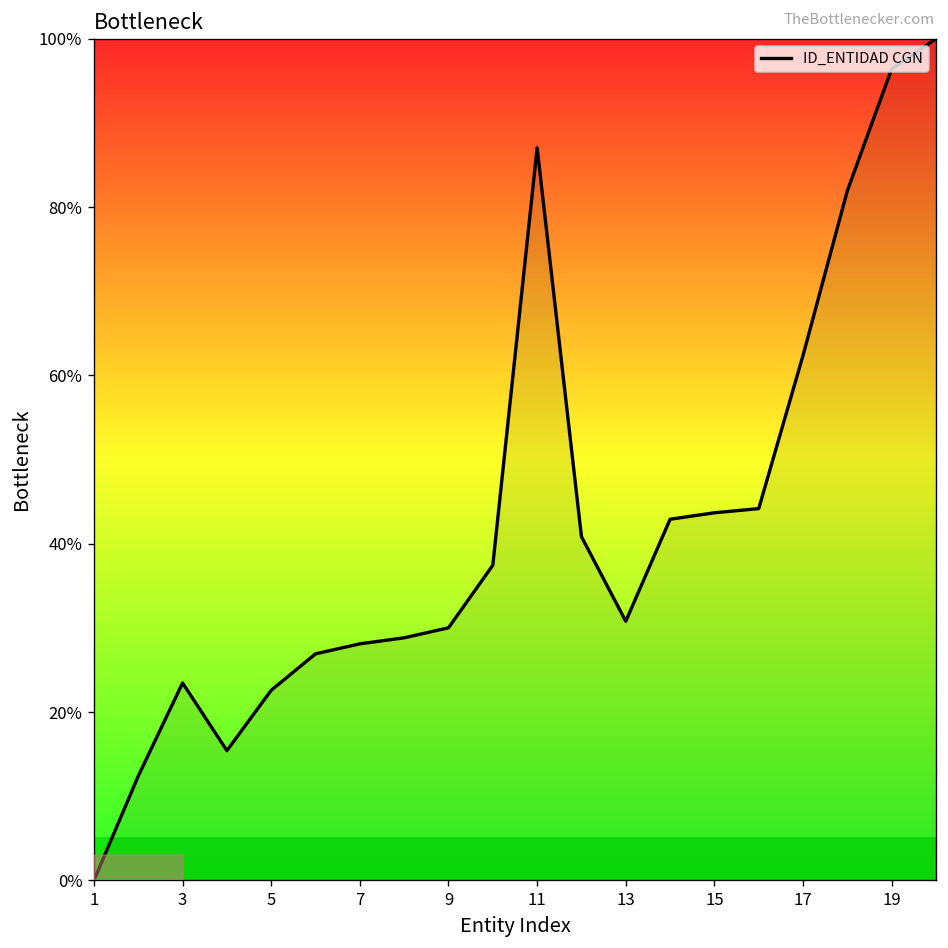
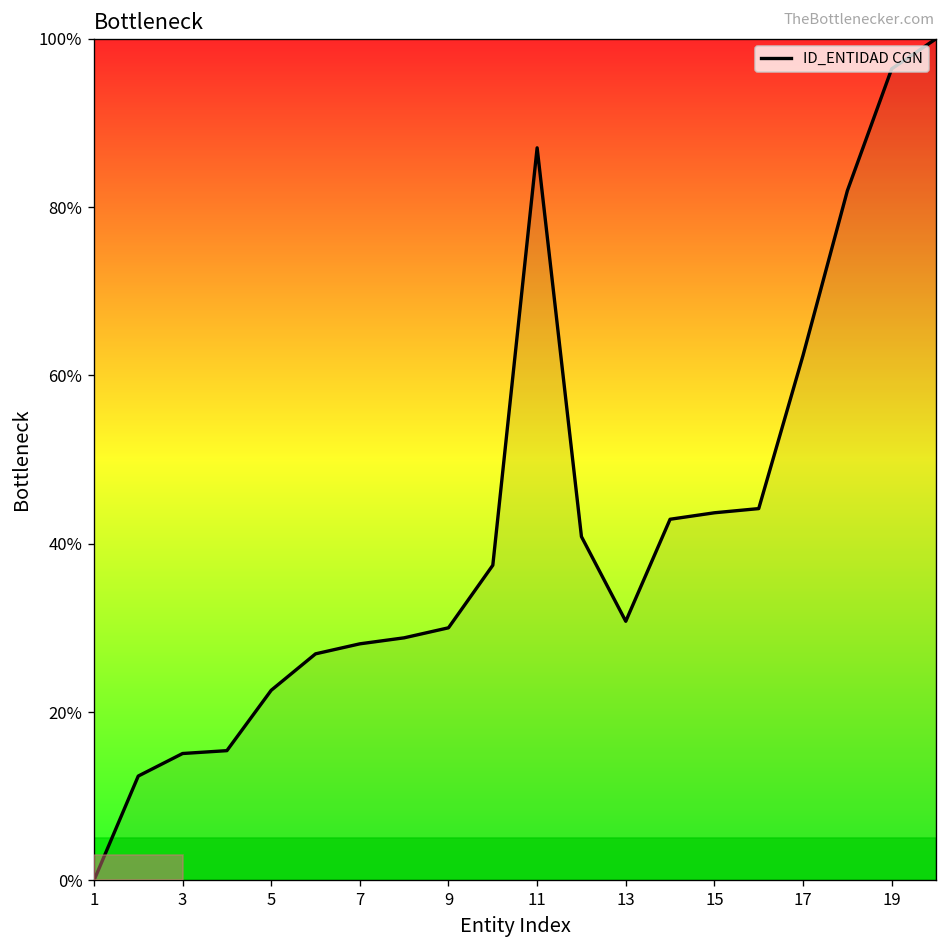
  {
-   "3": "23%",
+   "3": "15%",
    "5": "23%",
    "7": "28%",
    "9": "30%",
    "11": "87%",
    "13": "31%",
    "15": "44%",
    "17": "62%"
  }
